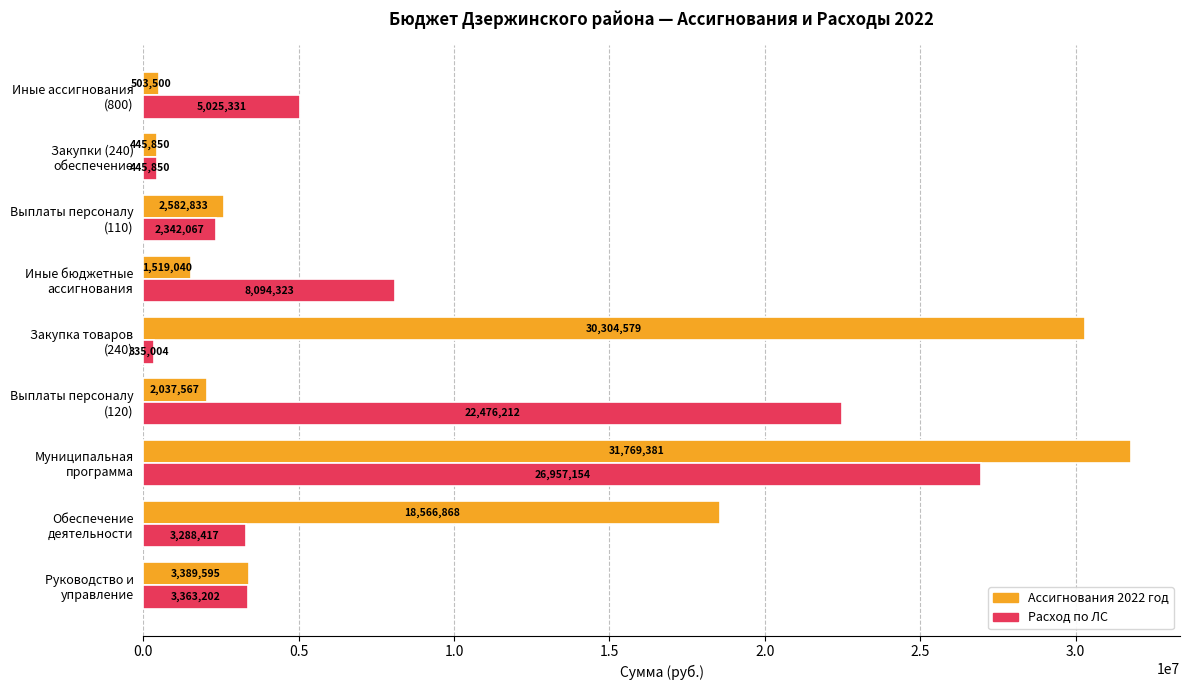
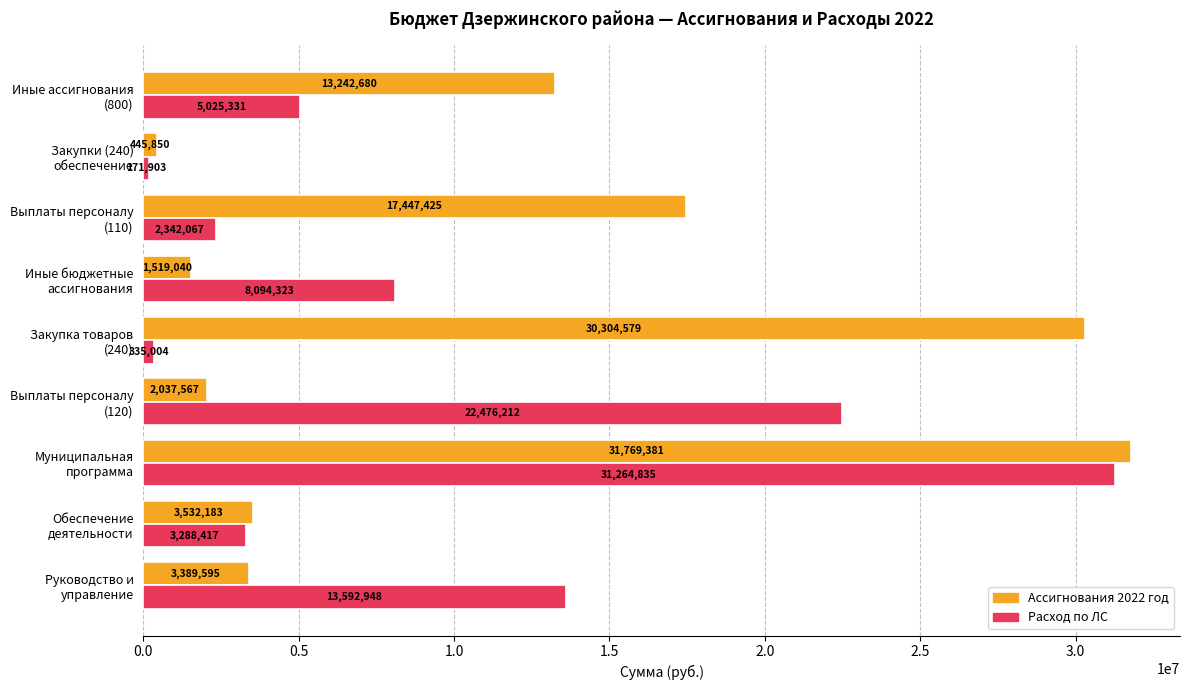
  {
    "Ассигнования 2022 год": {
-     "Иные ассигнования (800)": "503,500",
+     "Иные ассигнования (800)": "13,242,680",
      "Закупки (240) обеспечение": "445,850",
-     "Выплаты персоналу (110)": "2,582,833",
+     "Выплаты персоналу (110)": "17,447,425",
      "Иные бюджетные ассигнования": "1,519,040",
      "Закупка товаров (240)": "30,304,579",
      "Выплаты персоналу (120)": "2,037,567",
      "Муниципальная программа": "31,769,381",
-     "Обеспечение деятельности": "18,566,868",
+     "Обеспечение деятельности": "3,532,183",
      "Руководство и управление": "3,389,595"
    },
    "Расход по ЛС": {
      "Иные ассигнования (800)": "5,025,331",
-     "Закупки (240) обеспечение": "445,850",
+     "Закупки (240) обеспечение": "171,903",
      "Выплаты персоналу (110)": "2,342,067",
      "Иные бюджетные ассигнования": "8,094,323",
      "Закупка товаров (240)": "335,004",
      "Выплаты персоналу (120)": "22,476,212",
-     "Муниципальная программа": "26,957,154",
+     "Муниципальная программа": "31,264,835",
      "Обеспечение деятельности": "3,288,417",
-     "Руководство и управление": "3,363,202"
+     "Руководство и управление": "13,592,948"
    }
  }
